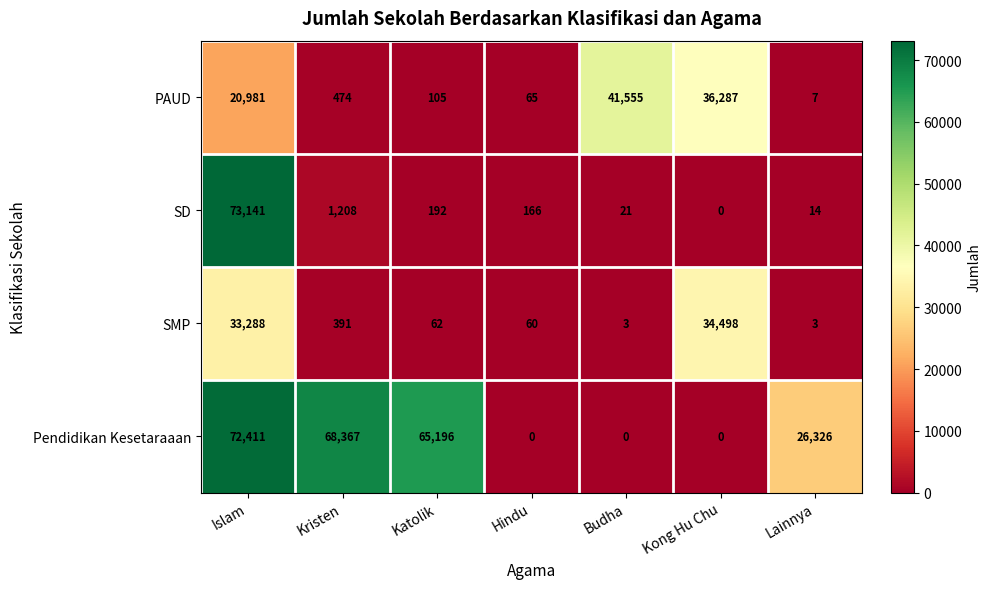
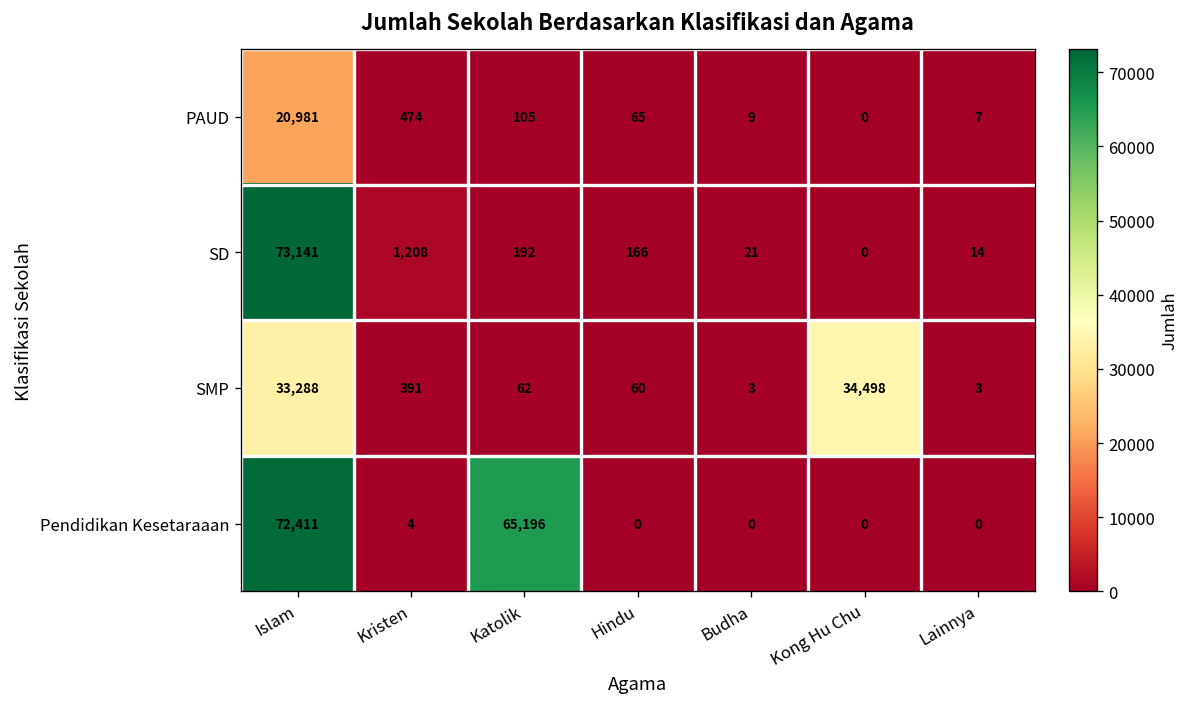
  {
    "PAUD": {
      "Islam": "20,981",
      "Kristen": "474",
      "Katolik": "105",
      "Hindu": "65",
-     "Budha": "41,555",
-     "Kong Hu Chu": "36,287",
+     "Budha": "9",
+     "Kong Hu Chu": "0",
      "Lainnya": "7"
    },
    "SD": {
      "Islam": "73,141",
      "Kristen": "1,208",
      "Katolik": "192",
      "Hindu": "166",
      "Budha": "21",
      "Kong Hu Chu": "0",
      "Lainnya": "14"
    },
    "SMP": {
      "Islam": "33,288",
      "Kristen": "391",
      "Katolik": "62",
      "Hindu": "60",
      "Budha": "3",
      "Kong Hu Chu": "34,498",
      "Lainnya": "3"
    },
    "Pendidikan Kesetaraaan": {
      "Islam": "72,411",
-     "Kristen": "68,367",
+     "Kristen": "4",
      "Katolik": "65,196",
      "Hindu": "0",
      "Budha": "0",
      "Kong Hu Chu": "0",
-     "Lainnya": "26,326"
+     "Lainnya": "0"
    }
  }
